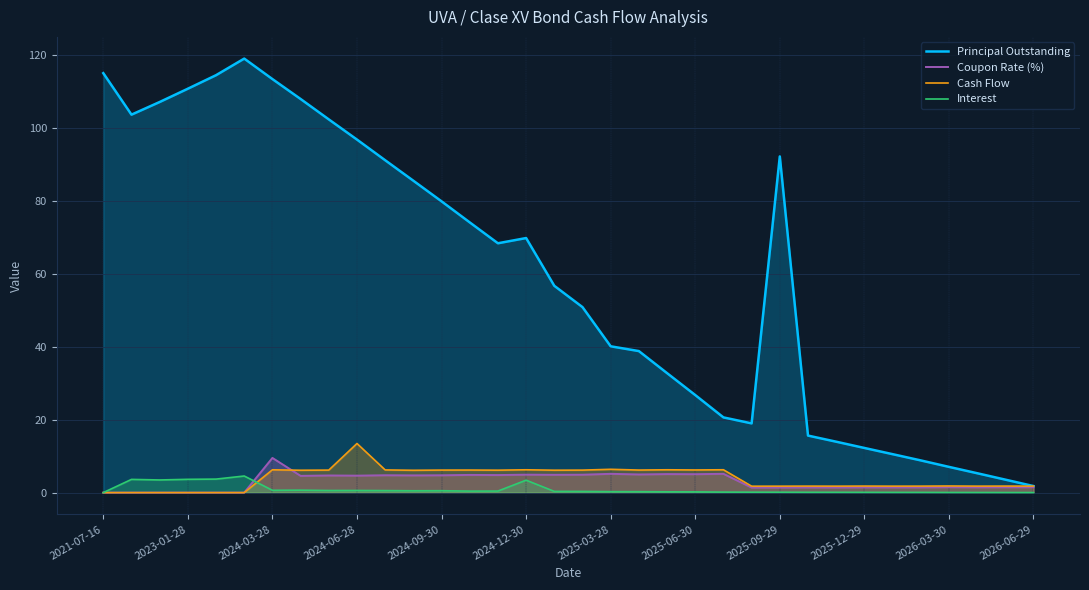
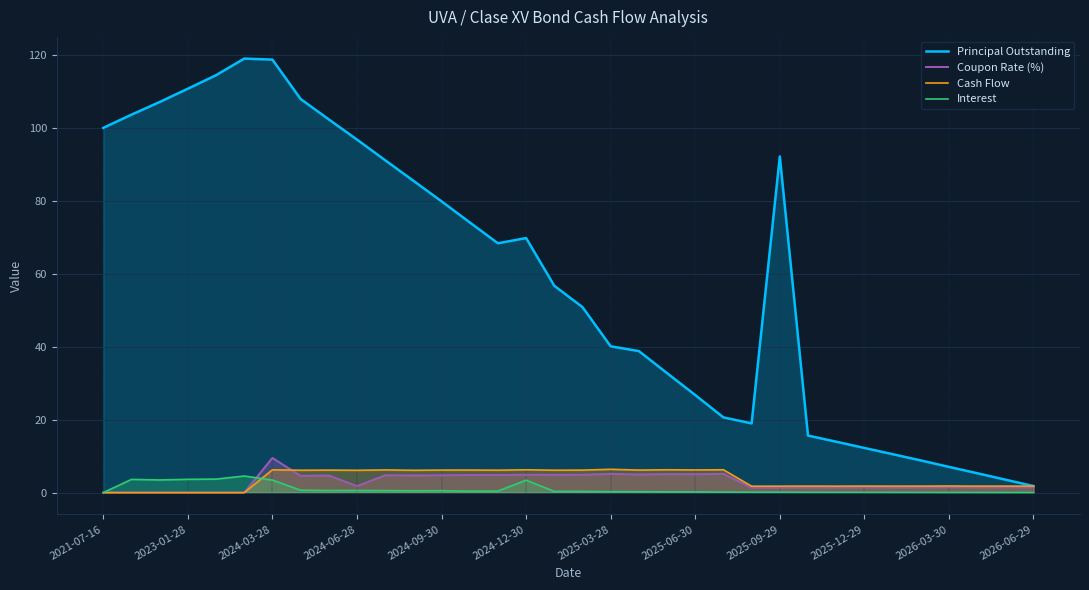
  {
    "Principal Outstanding": {
-     "2021-07-16": 115,
+     "2021-07-16": 100,
      "2023-01-28": 111,
-     "2024-03-28": 113,
+     "2024-03-28": 119,
      "2024-06-28": 97,
      "2024-09-30": 80,
      "2024-12-30": 70,
      "2025-03-28": 40,
      "2025-06-30": 27,
      "2025-09-29": 92,
      "2025-12-29": 12,
      "2026-03-30": 7
    },
    "Coupon Rate (%)": {
      "2024-03-28": 10,
-     "2024-06-28": 5,
+     "2024-06-28": 2,
      "2024-09-30": 5,
      "2024-12-30": 5,
      "2025-03-28": 5,
      "2025-06-30": 5
    },
    "Cash Flow": {
      "2024-03-28": 6,
-     "2024-06-28": 13,
+     "2024-06-28": 6,
      "2024-09-30": 6,
      "2024-12-30": 6,
      "2025-03-28": 6,
      "2025-06-30": 6
    },
    "Interest": {
      "2023-01-28": 4,
-     "2024-03-28": 1,
+     "2024-03-28": 3,
      "2024-06-28": 1,
      "2024-09-30": 1,
      "2024-12-30": 3,
      "2025-03-28": 0,
      "2025-06-30": 0,
      "2025-09-29": 0,
      "2025-12-29": 0,
      "2026-03-30": 0,
      "2026-06-29": 0
    }
  }
